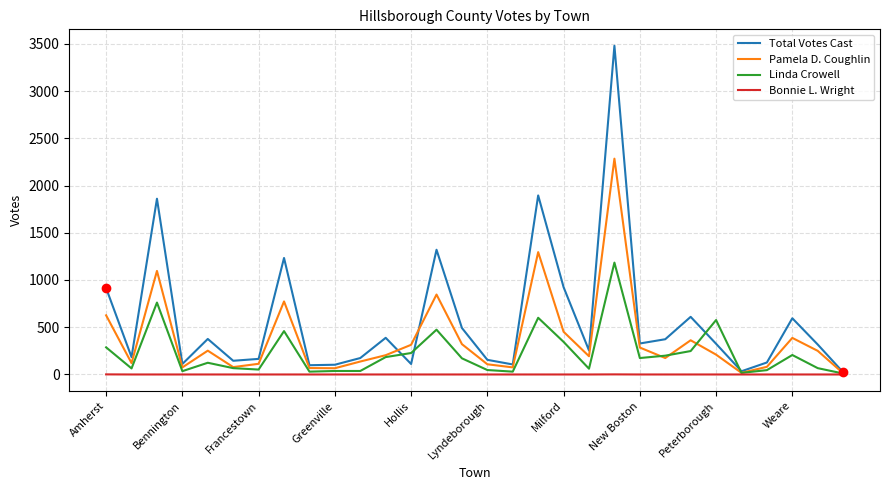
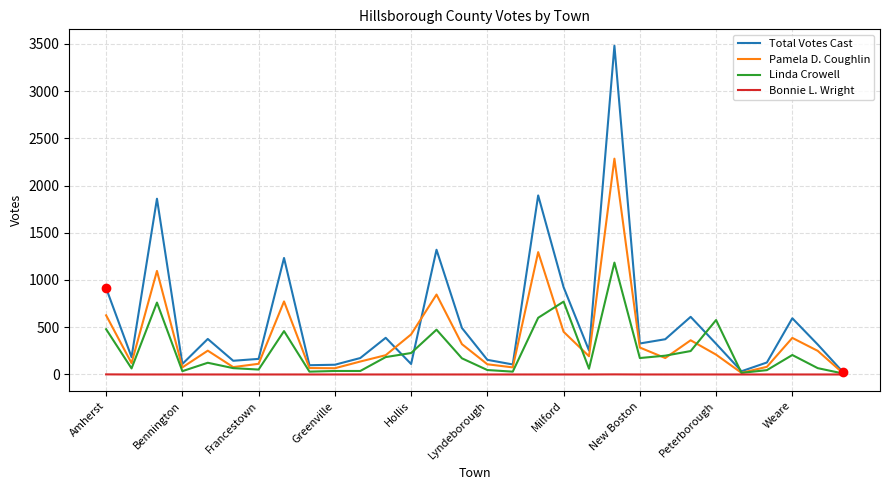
  {
    "Total Votes Cast": {
      "Bennington": 100,
      "Francestown": 200,
      "Greenville": 100,
      "Hollis": 100,
      "Lyndeborough": 200,
      "Milford": 900,
      "New Boston": 300,
      "Peterborough": 300,
      "Weare": 600
    },
    "Pamela D. Coughlin": {
      "Amherst": 600,
      "Bennington": 100,
      "Francestown": 100,
      "Greenville": 100,
-     "Hollis": 300,
+     "Hollis": 400,
      "Lyndeborough": 100,
      "Milford": 500,
      "New Boston": 300,
      "Peterborough": 200,
      "Weare": 400
    },
    "Linda Crowell": {
-     "Amherst": 300,
+     "Amherst": 500,
      "Bennington": 0,
      "Francestown": 100,
      "Greenville": 0,
      "Hollis": 200,
      "Lyndeborough": 0,
-     "Milford": 300,
+     "Milford": 800,
      "New Boston": 200,
      "Peterborough": 600,
      "Weare": 200
    },
    "Bonnie L. Wright": {
      "Amherst": 0,
      "Bennington": 0,
      "Francestown": 0,
      "Greenville": 0,
      "Hollis": 0,
      "Lyndeborough": 0,
      "Milford": 0,
      "New Boston": 0,
      "Peterborough": 0,
      "Weare": 0
    }
  }
